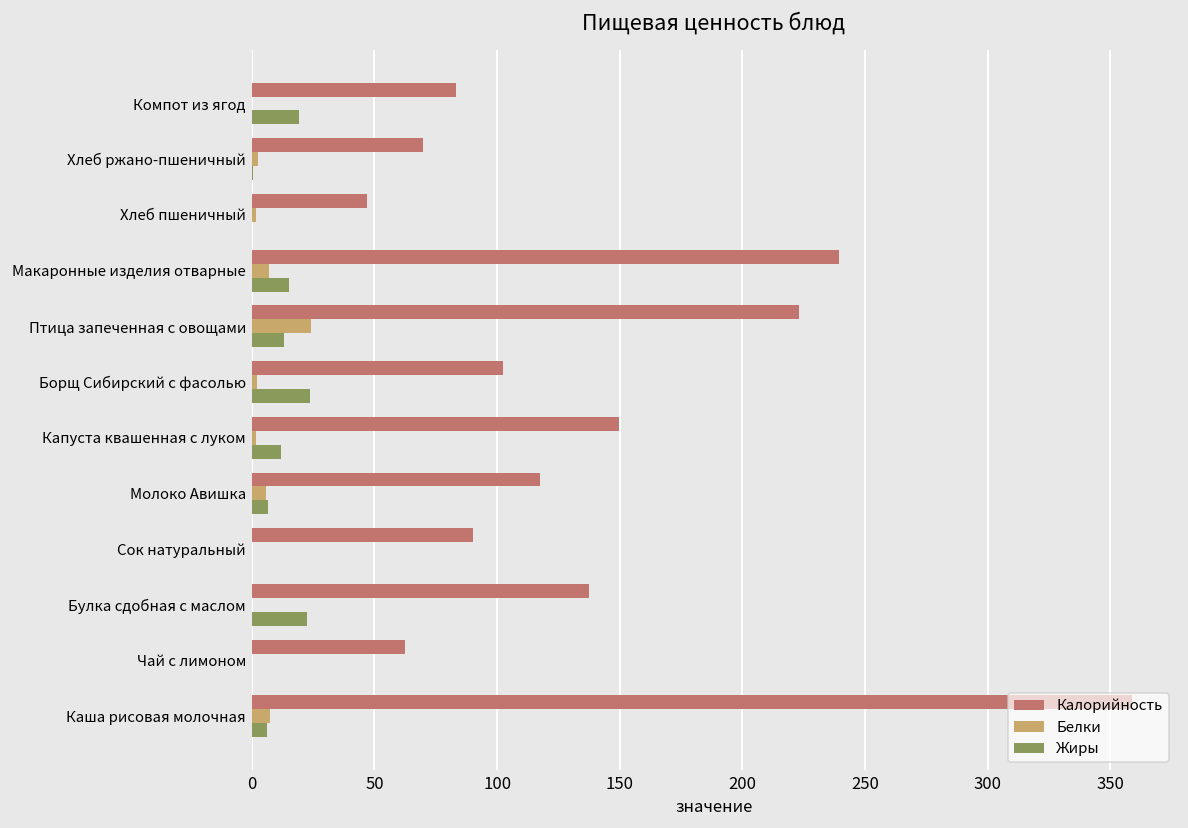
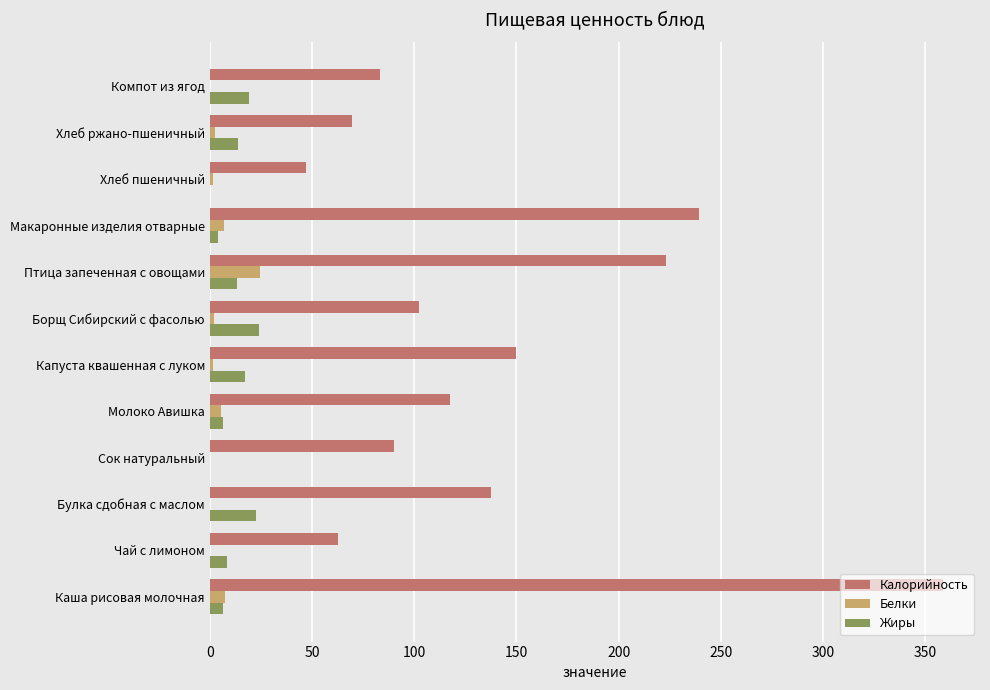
  {
    "Жиры": {
      "Компот из ягод": 19,
-     "Хлеб ржано-пшеничный": 0,
-     "Макаронные изделия отварные": 15,
+     "Хлеб ржано-пшеничный": 14,
+     "Макаронные изделия отварные": 4,
      "Птица запеченная с овощами": 13,
      "Борщ Сибирский с фасолью": 24,
-     "Капуста квашенная с луком": 12,
+     "Капуста квашенная с луком": 17,
      "Молоко Авишка": 6,
      "Булка сдобная с маслом": 22,
-     "Чай с лимоном": 0,
+     "Чай с лимоном": 8,
      "Каша рисовая молочная": 6
    }
  }
